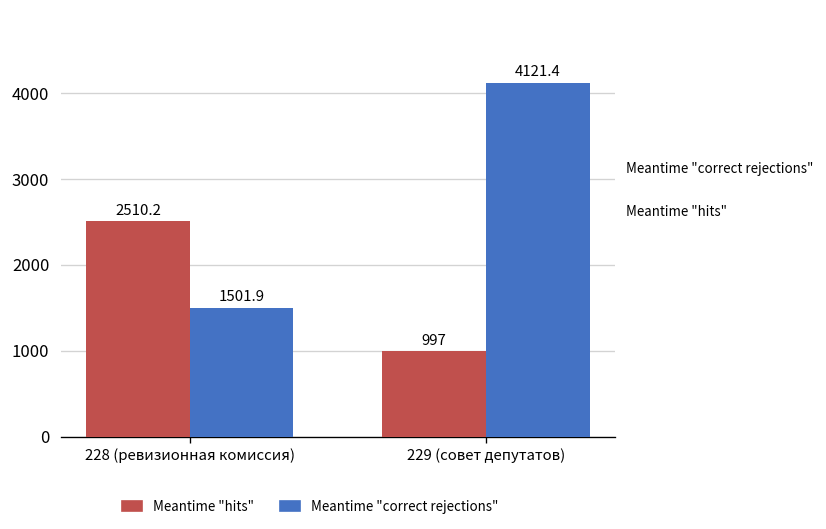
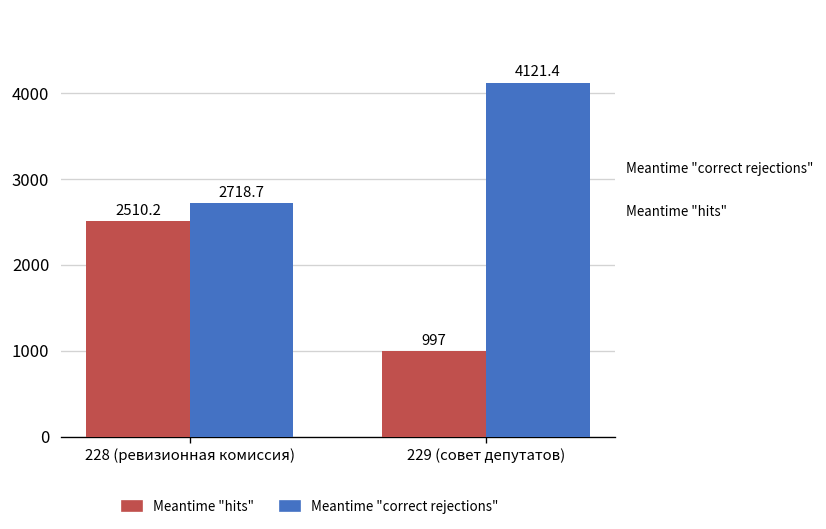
  {
    "Meantime \"hits\"": {
      "228 (ревизионная комиссия)": 2510.2,
      "229 (совет депутатов)": 997
    },
    "Meantime \"correct rejections\"": {
-     "228 (ревизионная комиссия)": 1501.9,
+     "228 (ревизионная комиссия)": 2718.7,
      "229 (совет депутатов)": 4121.4
    }
  }
